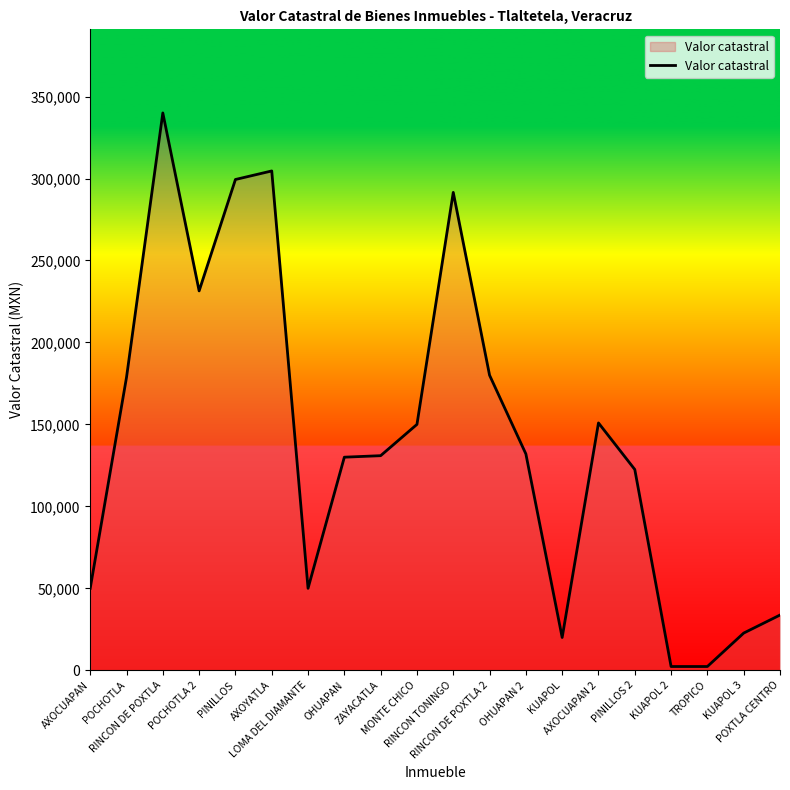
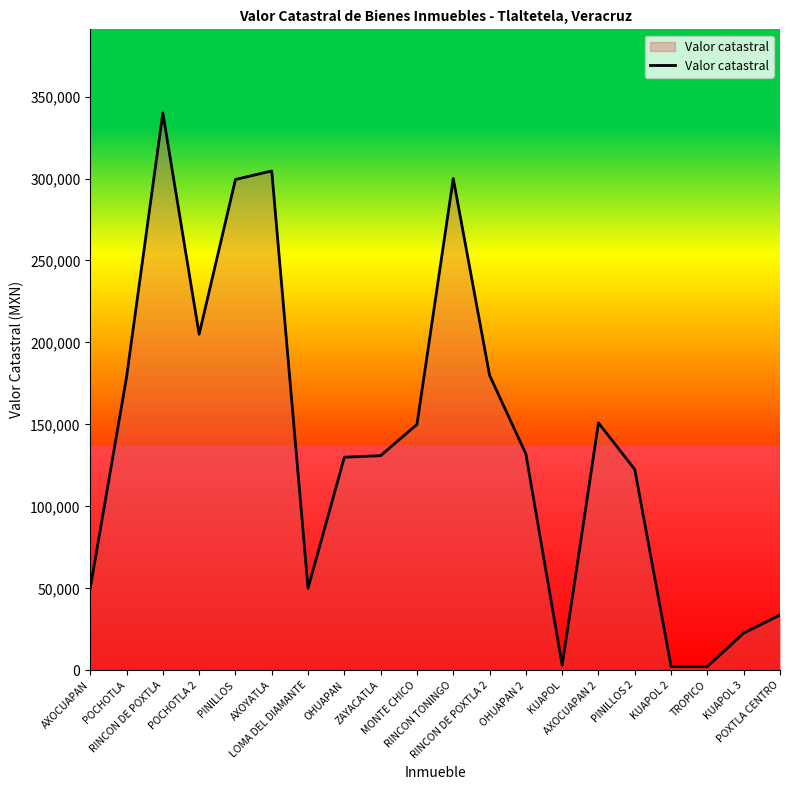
  {
    "AXOCUAPAN": "50,000",
    "POCHOTLA": "179,000",
    "RINCON DE POXTLA": "340,000",
-   "POCHOTLA 2": "231,000",
+   "POCHOTLA 2": "205,000",
    "PINILLOS": "299,000",
    "AXOYATLA": "305,000",
    "LOMA DEL DIAMANTE": "50,000",
    "OHUAPAN": "130,000",
    "ZAYACATLA": "131,000",
    "MONTE CHICO": "150,000",
-   "RINCON TONINGO": "292,000",
+   "RINCON TONINGO": "300,000",
    "RINCON DE POXTLA 2": "180,000",
    "OHUAPAN 2": "132,000",
-   "KUAPOL": "20,000",
+   "KUAPOL": "3,000",
    "AXOCUAPAN 2": "151,000",
    "PINILLOS 2": "123,000",
    "KUAPOL 2": "2,000",
    "TROPICO": "2,000",
    "KUAPOL 3": "23,000",
    "POXTLA CENTRO": "34,000"
  }
